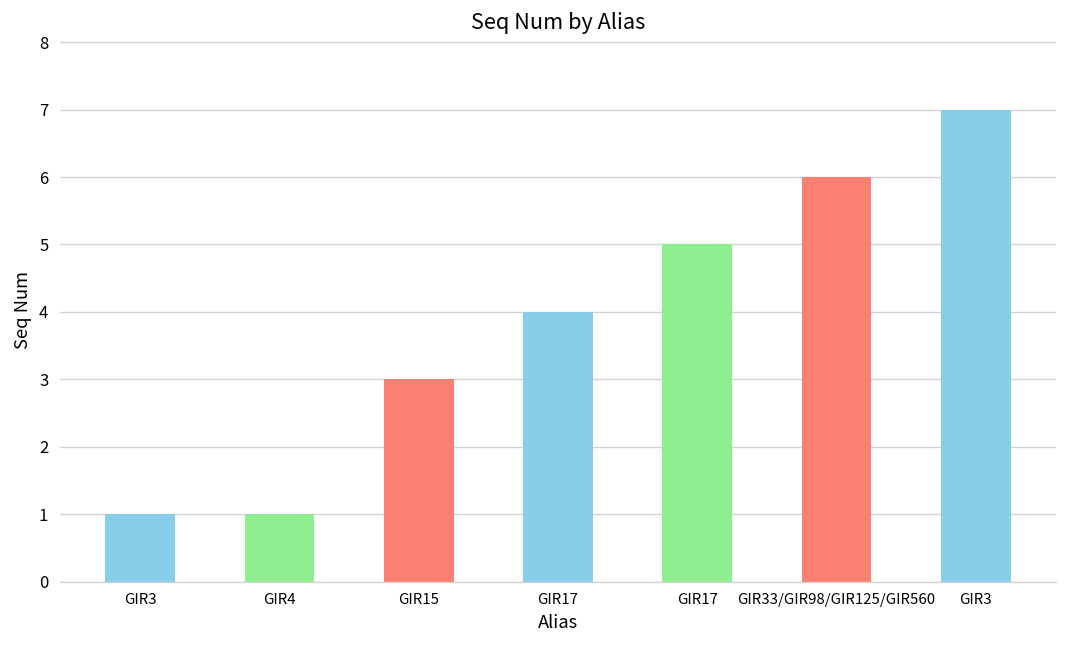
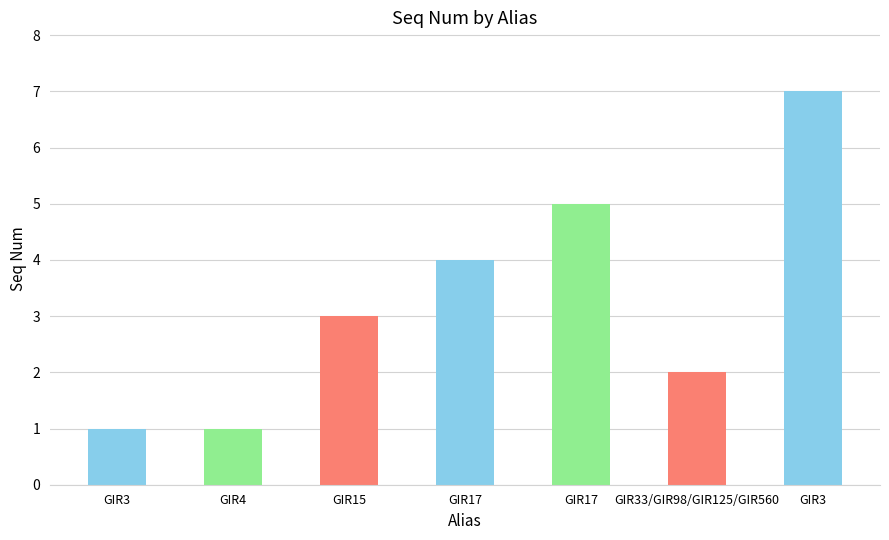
  {
    "GIR4": 1,
    "GIR15": 3,
-   "GIR33/GIR98/GIR125/GIR560": 6
+   "GIR33/GIR98/GIR125/GIR560": 2
  }
